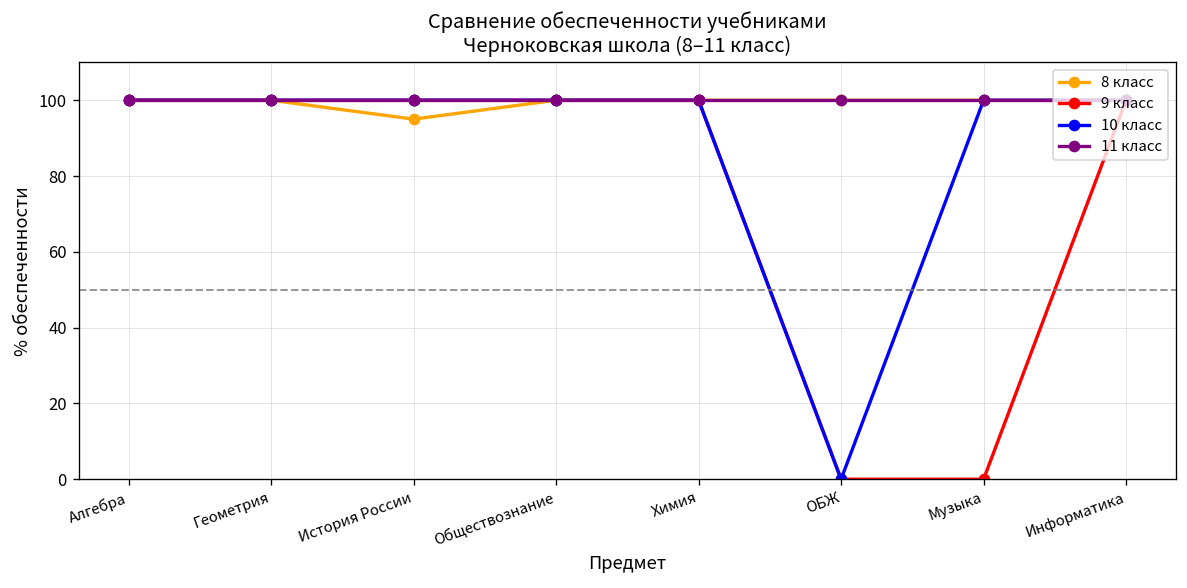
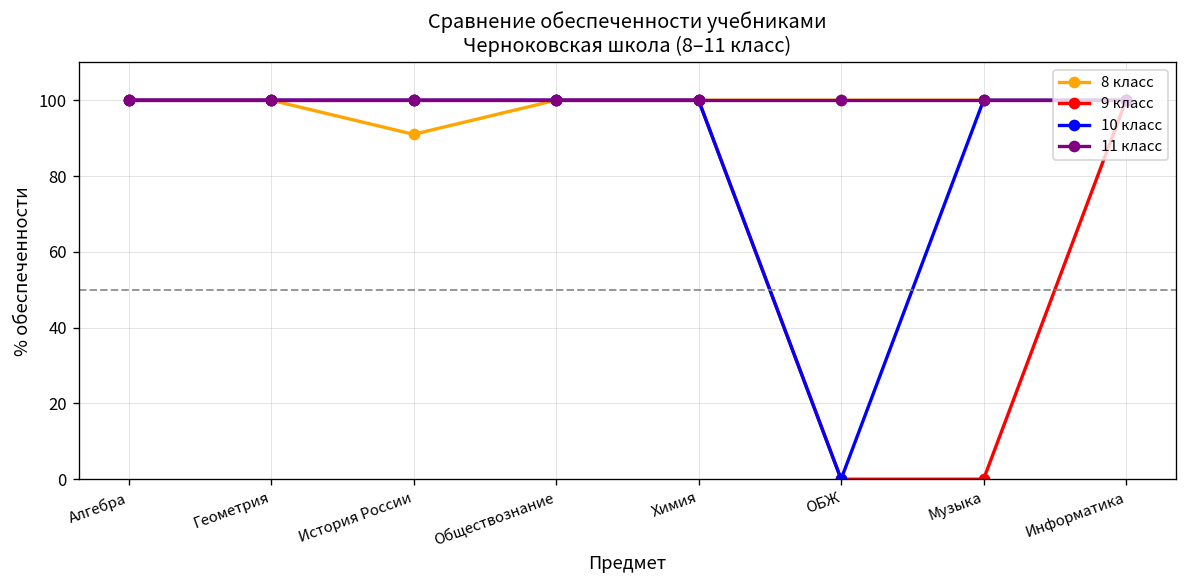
  {
    "8 класс": {
-     "История России": 95
+     "История России": 91
    },
    "9 класс": {
      "Музыка": 0
    }
  }
